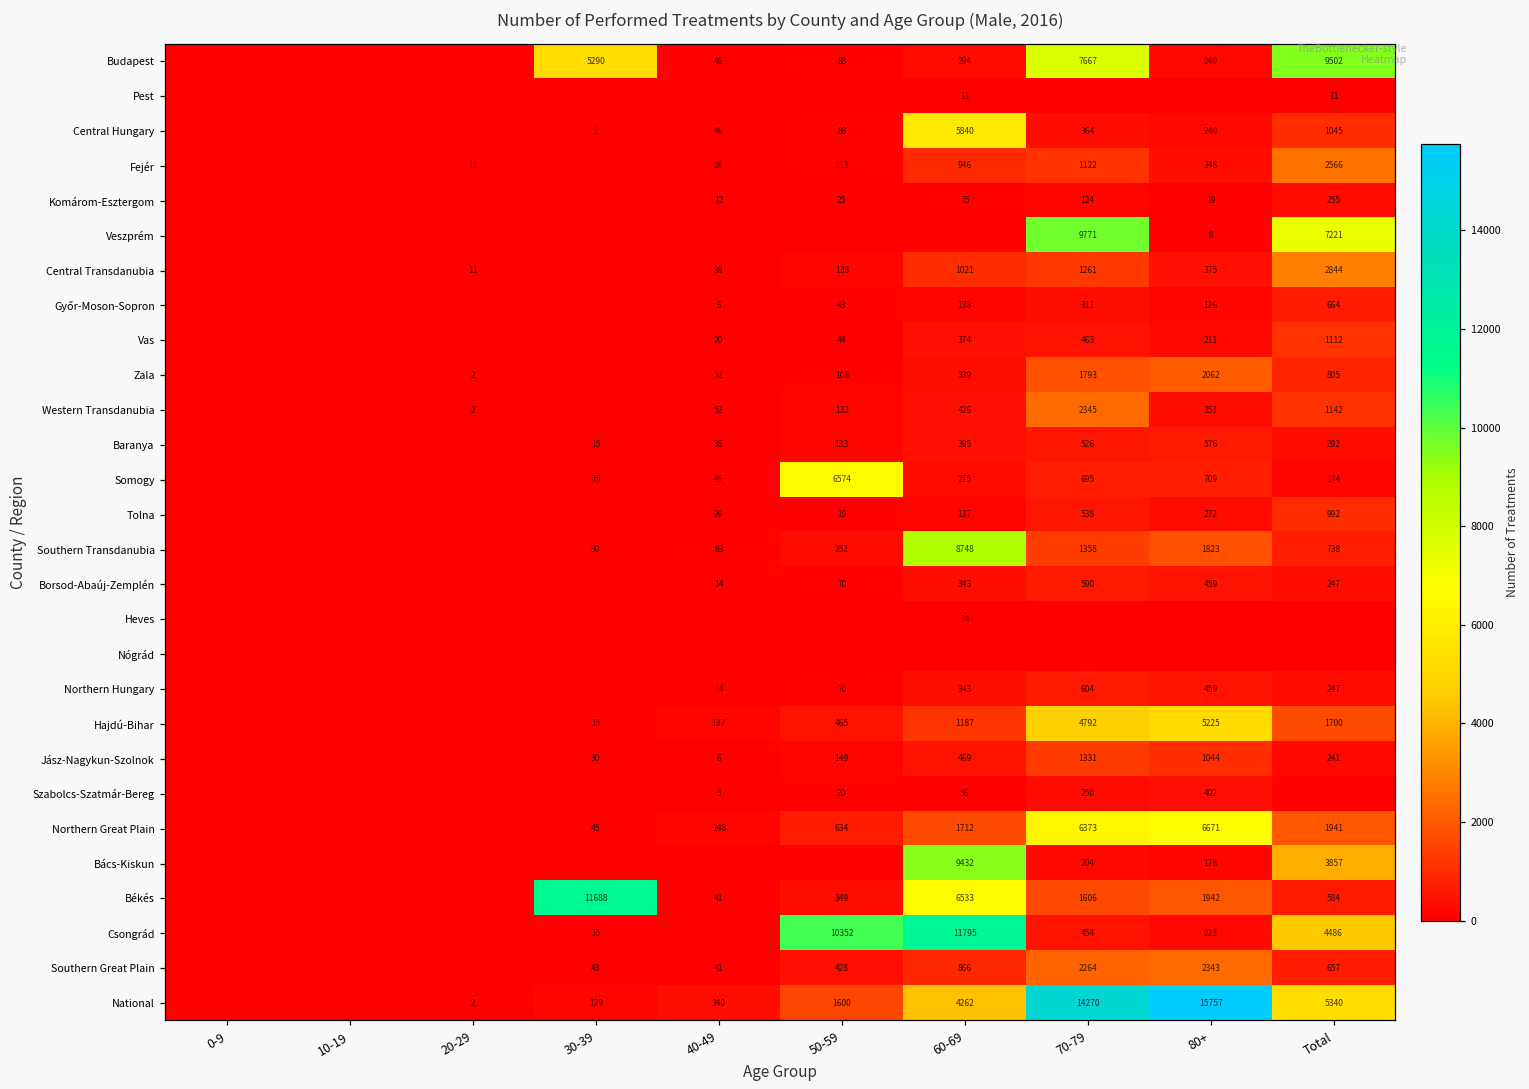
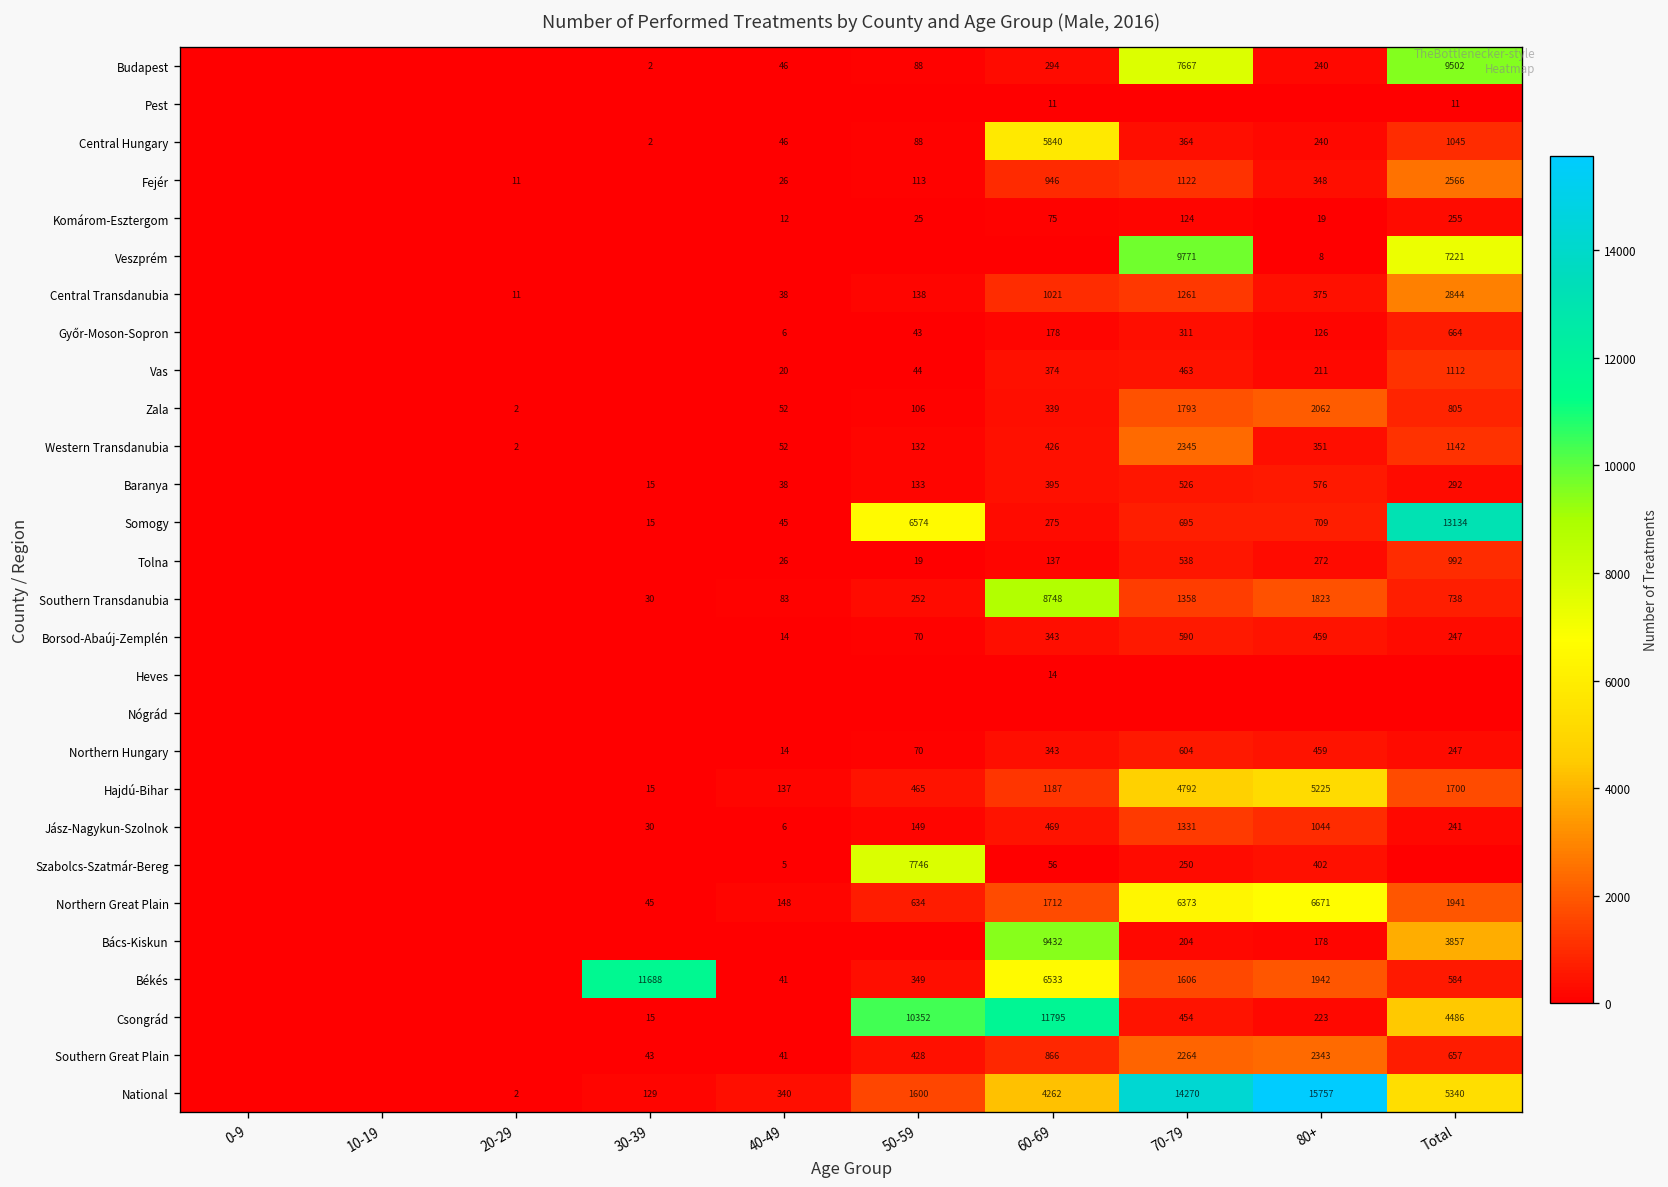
  {
    "Budapest": {
-     "30-39": 5290,
+     "30-39": 2,
      "40-49": 46,
      "50-59": 88,
      "60-69": 294,
      "70-79": 7667,
      "80+": 240
    },
    "Pest": {
      "60-69": 11,
      "Total": 11
    },
    "Central Hungary": {
      "30-39": 2,
      "40-49": 46,
      "50-59": 88,
      "60-69": 5840,
      "70-79": 364,
      "80+": 240,
      "Total": 1045
    },
    "Fejér": {
      "20-29": 11,
      "40-49": 26,
      "50-59": 113,
      "60-69": 946,
      "70-79": 1122,
      "80+": 348,
      "Total": 2566
    },
    "Komárom-Esztergom": {
      "40-49": 12,
      "50-59": 25,
      "60-69": 75,
      "70-79": 124,
      "80+": 19,
      "Total": 255
    },
    "Veszprém": {
      "70-79": 9771,
      "80+": 8,
      "Total": 7221
    },
    "Central Transdanubia": {
      "20-29": 11,
      "40-49": 38,
      "50-59": 138,
      "60-69": 1021,
      "70-79": 1261,
      "80+": 375,
      "Total": 2844
    },
    "Győr-Moson-Sopron": {
      "40-49": 6,
      "50-59": 43,
      "60-69": 178,
      "70-79": 311,
      "80+": 126,
      "Total": 664
    },
    "Vas": {
      "40-49": 20,
      "50-59": 44,
      "60-69": 374,
      "70-79": 463,
      "80+": 211,
      "Total": 1112
    },
    "Zala": {
      "20-29": 2,
      "40-49": 52,
      "50-59": 106,
      "60-69": 339,
      "70-79": 1793,
      "80+": 2062,
      "Total": 805
    },
    "Western Transdanubia": {
      "20-29": 2,
      "40-49": 52,
      "50-59": 132,
      "60-69": 426,
      "70-79": 2345,
      "80+": 351,
      "Total": 1142
    },
    "Baranya": {
      "30-39": 15,
      "40-49": 38,
      "50-59": 133,
      "60-69": 395,
      "70-79": 526,
      "80+": 576,
      "Total": 292
    },
    "Somogy": {
      "30-39": 15,
      "40-49": 45,
      "50-59": 6574,
      "60-69": 275,
      "70-79": 695,
      "80+": 709,
-     "Total": 174
+     "Total": 13134
    },
    "Tolna": {
      "40-49": 26,
      "50-59": 19,
      "60-69": 137,
      "70-79": 538,
      "80+": 272,
      "Total": 992
    },
    "Southern Transdanubia": {
      "30-39": 30,
      "40-49": 83,
      "50-59": 252,
      "60-69": 8748,
      "70-79": 1358,
      "80+": 1823,
      "Total": 738
    },
    "Borsod-Abaúj-Zemplén": {
      "40-49": 14,
      "50-59": 70,
      "60-69": 343,
      "70-79": 590,
      "80+": 459,
      "Total": 247
    },
    "Heves": {
      "60-69": 14
    },
    "Northern Hungary": {
      "40-49": 14,
      "50-59": 70,
      "60-69": 343,
      "70-79": 604,
      "80+": 459,
      "Total": 247
    },
    "Hajdú-Bihar": {
      "30-39": 15,
      "40-49": 137,
      "50-59": 465,
      "60-69": 1187,
      "70-79": 4792,
      "80+": 5225,
      "Total": 1700
    },
    "Jász-Nagykun-Szolnok": {
      "30-39": 30,
      "40-49": 6,
      "50-59": 149,
      "60-69": 469,
      "70-79": 1331,
      "80+": 1044,
      "Total": 241
    },
    "Szabolcs-Szatmár-Bereg": {
      "40-49": 5,
-     "50-59": 20,
+     "50-59": 7746,
      "60-69": 56,
      "70-79": 250,
      "80+": 402
    },
    "Northern Great Plain": {
      "30-39": 45,
      "40-49": 148,
      "50-59": 634,
      "60-69": 1712,
      "70-79": 6373,
      "80+": 6671,
      "Total": 1941
    },
    "Bács-Kiskun": {
      "60-69": 9432,
      "70-79": 204,
      "80+": 178,
      "Total": 3857
    },
    "Békés": {
      "30-39": 11688,
      "40-49": 41,
      "50-59": 349,
      "60-69": 6533,
      "70-79": 1606,
      "80+": 1942,
      "Total": 584
    },
    "Csongrád": {
      "30-39": 15,
      "50-59": 10352,
      "60-69": 11795,
      "70-79": 454,
      "80+": 223,
      "Total": 4486
    },
    "Southern Great Plain": {
      "30-39": 43,
      "40-49": 41,
      "50-59": 428,
      "60-69": 866,
      "70-79": 2264,
      "80+": 2343,
      "Total": 657
    },
    "National": {
      "20-29": 2,
      "30-39": 129,
      "40-49": 340,
      "50-59": 1600,
      "60-69": 4262,
      "70-79": 14270,
      "80+": 15757,
      "Total": 5340
    }
  }
